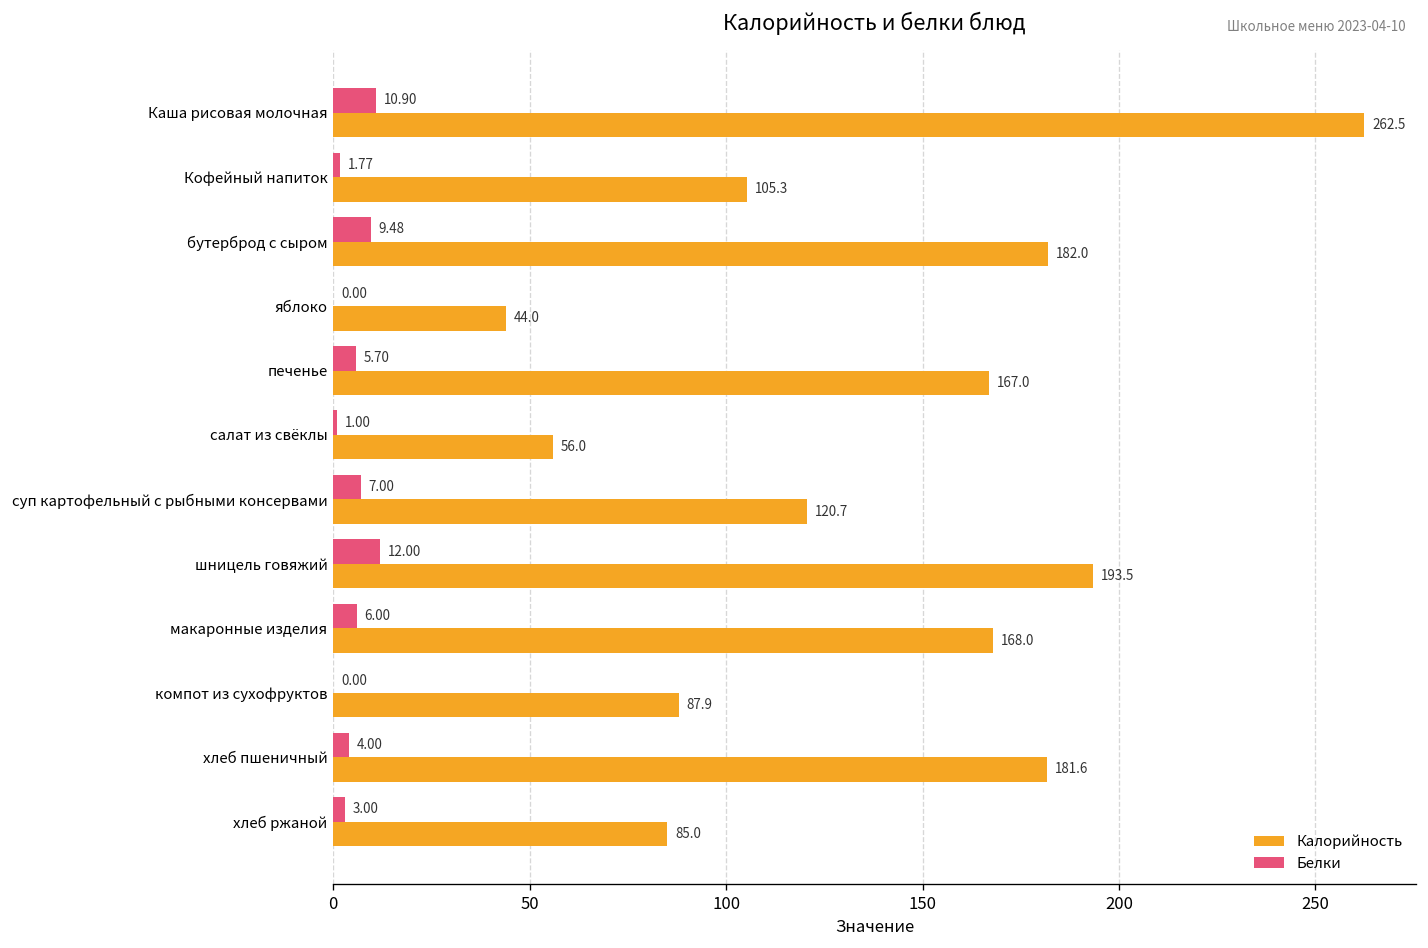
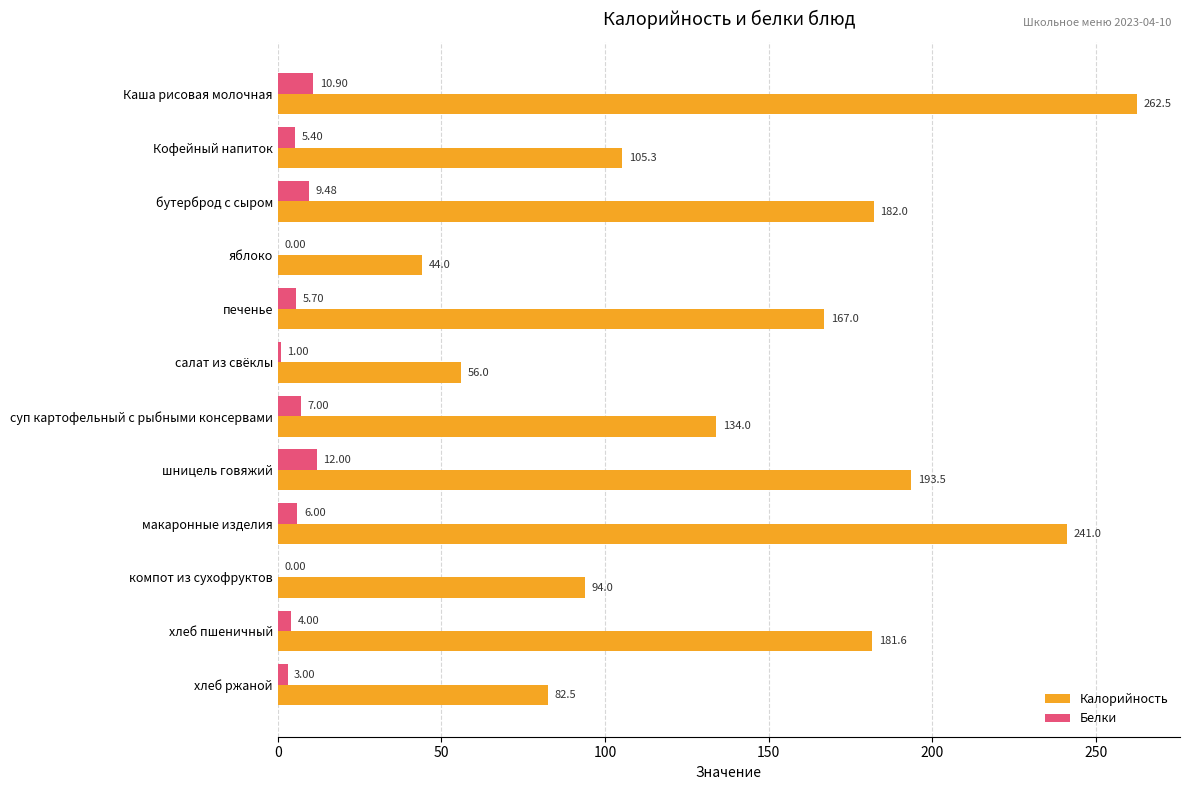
  {
    "Калорийность": {
      "Каша рисовая молочная": 262.5,
      "Кофейный напиток": 105.3,
      "бутерброд с сыром": 182.0,
      "яблоко": 44.0,
      "печенье": 167.0,
      "салат из свёклы": 56.0,
-     "суп картофельный с рыбными консервами": 120.7,
+     "суп картофельный с рыбными консервами": 134.0,
      "шницель говяжий": 193.5,
-     "макаронные изделия": 168.0,
-     "компот из сухофруктов": 87.9,
+     "макаронные изделия": 241.0,
+     "компот из сухофруктов": 94.0,
      "хлеб пшеничный": 181.6,
-     "хлеб ржаной": 85.0
+     "хлеб ржаной": 82.5
    },
    "Белки": {
      "Каша рисовая молочная": 10.90,
-     "Кофейный напиток": 1.77,
+     "Кофейный напиток": 5.40,
      "бутерброд с сыром": 9.48,
      "яблоко": 0.00,
      "печенье": 5.70,
      "салат из свёклы": 1.00,
      "суп картофельный с рыбными консервами": 7.00,
      "шницель говяжий": 12.00,
      "макаронные изделия": 6.00,
      "компот из сухофруктов": 0.00,
      "хлеб пшеничный": 4.00,
      "хлеб ржаной": 3.00
    }
  }
